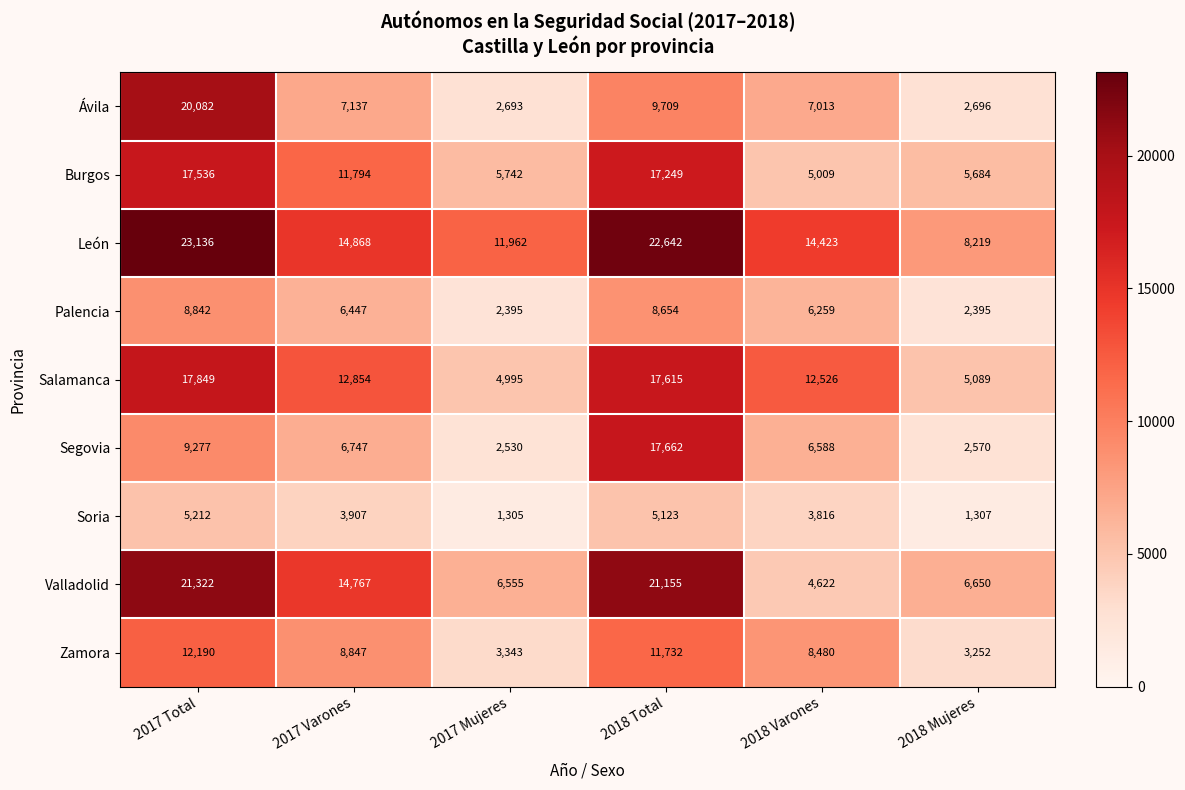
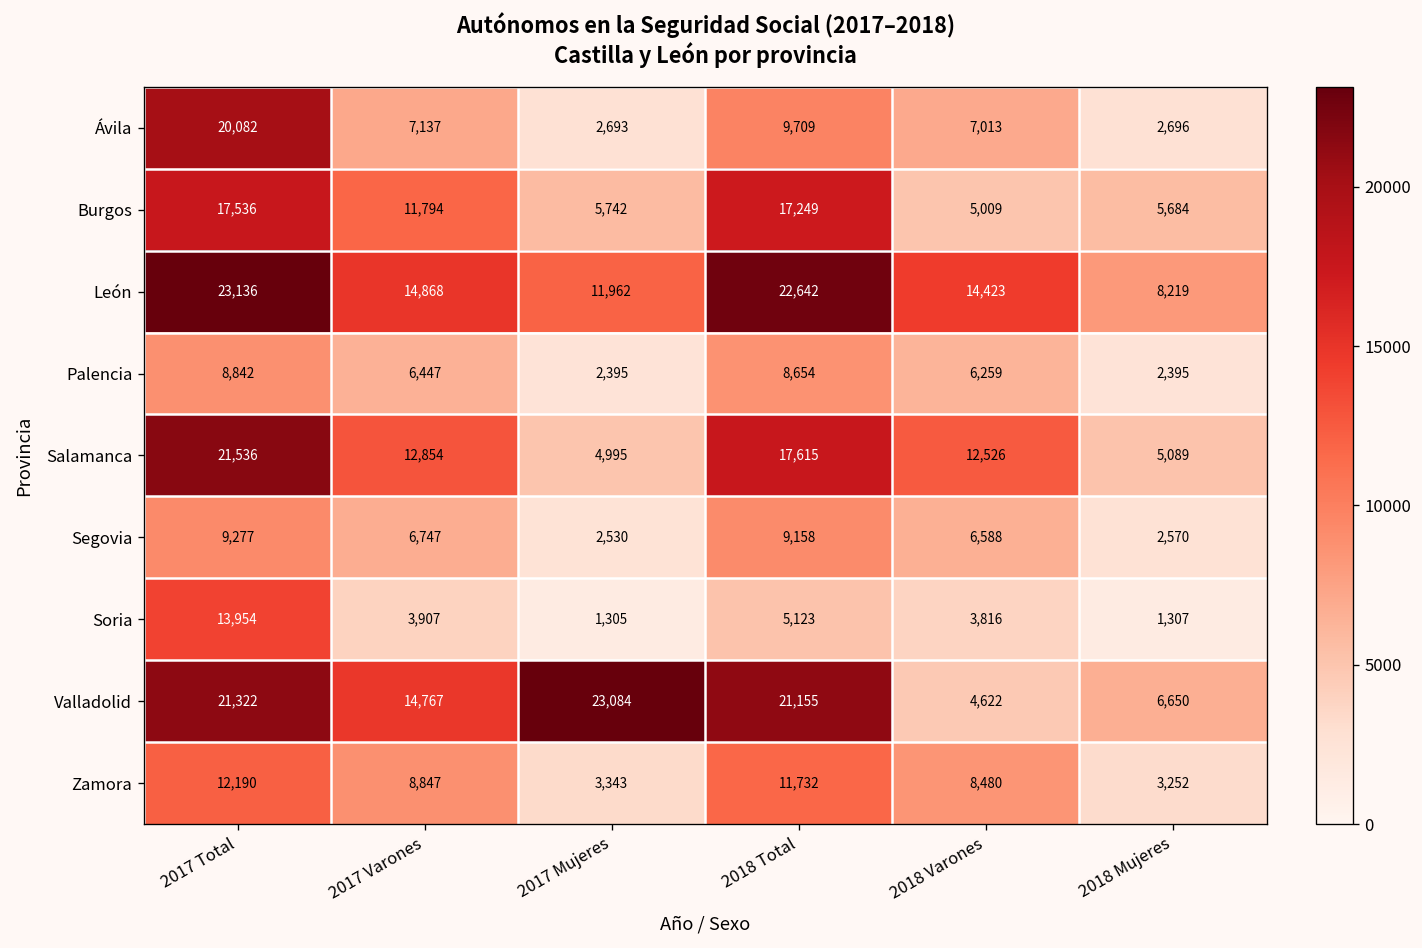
  {
    "Ávila": {
      "2017 Total": "20,082",
      "2017 Varones": "7,137",
      "2017 Mujeres": "2,693",
      "2018 Total": "9,709",
      "2018 Varones": "7,013",
      "2018 Mujeres": "2,696"
    },
    "Burgos": {
      "2017 Total": "17,536",
      "2017 Varones": "11,794",
      "2017 Mujeres": "5,742",
      "2018 Total": "17,249",
      "2018 Varones": "5,009",
      "2018 Mujeres": "5,684"
    },
    "León": {
      "2017 Total": "23,136",
      "2017 Varones": "14,868",
      "2017 Mujeres": "11,962",
      "2018 Total": "22,642",
      "2018 Varones": "14,423",
      "2018 Mujeres": "8,219"
    },
    "Palencia": {
      "2017 Total": "8,842",
      "2017 Varones": "6,447",
      "2017 Mujeres": "2,395",
      "2018 Total": "8,654",
      "2018 Varones": "6,259",
      "2018 Mujeres": "2,395"
    },
    "Salamanca": {
-     "2017 Total": "17,849",
+     "2017 Total": "21,536",
      "2017 Varones": "12,854",
      "2017 Mujeres": "4,995",
      "2018 Total": "17,615",
      "2018 Varones": "12,526",
      "2018 Mujeres": "5,089"
    },
    "Segovia": {
      "2017 Total": "9,277",
      "2017 Varones": "6,747",
      "2017 Mujeres": "2,530",
-     "2018 Total": "17,662",
+     "2018 Total": "9,158",
      "2018 Varones": "6,588",
      "2018 Mujeres": "2,570"
    },
    "Soria": {
-     "2017 Total": "5,212",
+     "2017 Total": "13,954",
      "2017 Varones": "3,907",
      "2017 Mujeres": "1,305",
      "2018 Total": "5,123",
      "2018 Varones": "3,816",
      "2018 Mujeres": "1,307"
    },
    "Valladolid": {
      "2017 Total": "21,322",
      "2017 Varones": "14,767",
-     "2017 Mujeres": "6,555",
+     "2017 Mujeres": "23,084",
      "2018 Total": "21,155",
      "2018 Varones": "4,622",
      "2018 Mujeres": "6,650"
    },
    "Zamora": {
      "2017 Total": "12,190",
      "2017 Varones": "8,847",
      "2017 Mujeres": "3,343",
      "2018 Total": "11,732",
      "2018 Varones": "8,480",
      "2018 Mujeres": "3,252"
    }
  }
